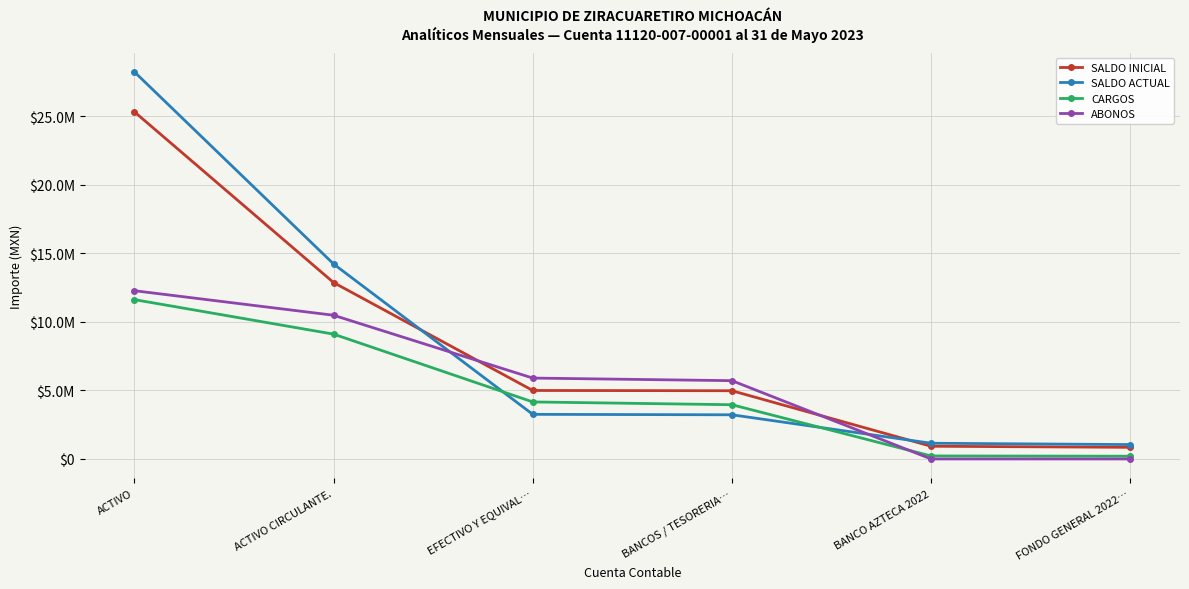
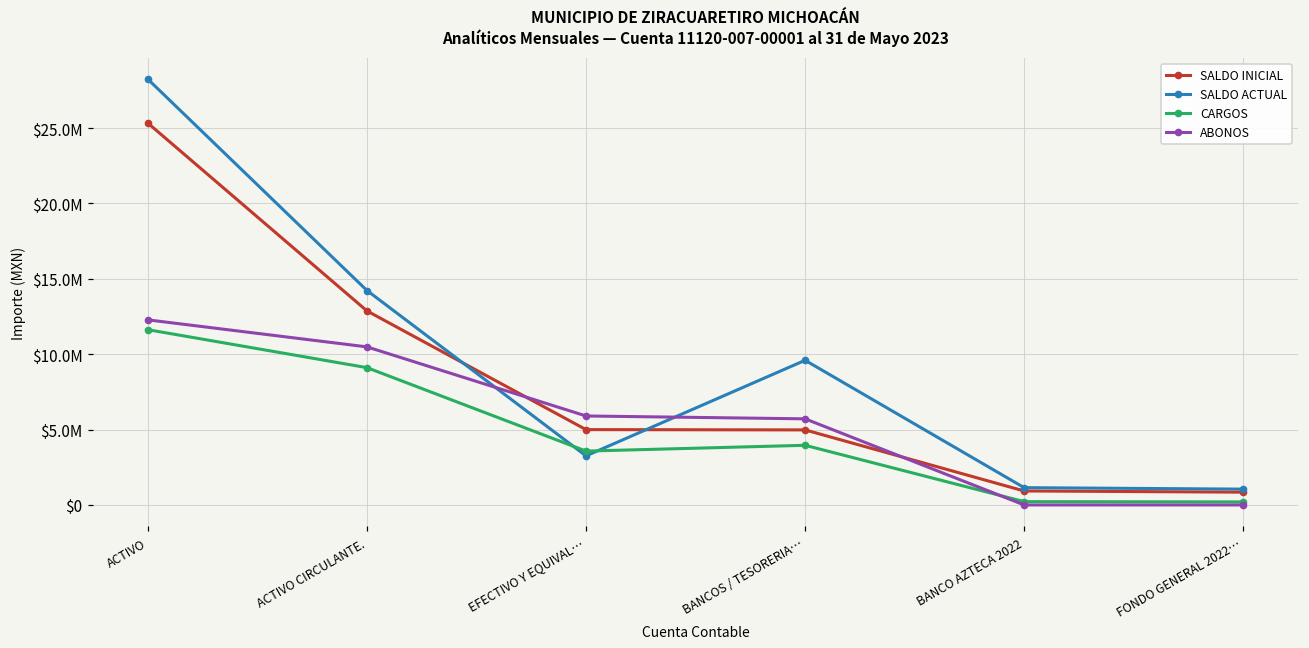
  {
    "SALDO INICIAL": {
      "ACTIVO": "$25300000",
      "ACTIVO CIRCULANTE.": "$12900000",
      "EFECTIVO Y EQUIVAL…": "$5000000",
      "BANCOS / TESORERIA…": "$5000000",
      "BANCO AZTECA 2022": "$900000",
      "FONDO GENERAL 2022…": "$800000"
    },
    "SALDO ACTUAL": {
      "ACTIVO": "$28200000",
      "ACTIVO CIRCULANTE.": "$14200000",
      "EFECTIVO Y EQUIVAL…": "$3300000",
-     "BANCOS / TESORERIA…": "$3200000",
+     "BANCOS / TESORERIA…": "$9600000",
      "BANCO AZTECA 2022": "$1100000",
      "FONDO GENERAL 2022…": "$1100000"
    },
    "CARGOS": {
      "ACTIVO": "$11600000",
      "ACTIVO CIRCULANTE.": "$9100000",
-     "EFECTIVO Y EQUIVAL…": "$4200000",
+     "EFECTIVO Y EQUIVAL…": "$3600000",
      "BANCOS / TESORERIA…": "$4000000",
      "BANCO AZTECA 2022": "$200000",
      "FONDO GENERAL 2022…": "$200000"
    },
    "ABONOS": {
      "ACTIVO": "$12300000",
      "ACTIVO CIRCULANTE.": "$10500000",
      "EFECTIVO Y EQUIVAL…": "$5900000",
      "BANCOS / TESORERIA…": "$5700000",
      "BANCO AZTECA 2022": "$0",
      "FONDO GENERAL 2022…": "$0"
    }
  }
